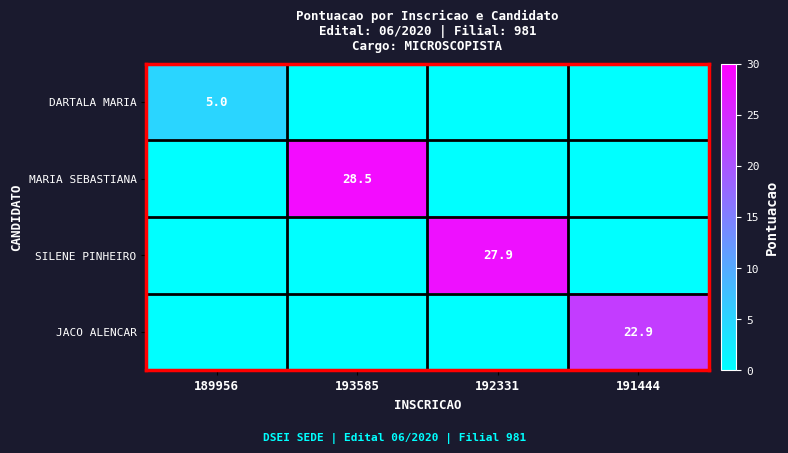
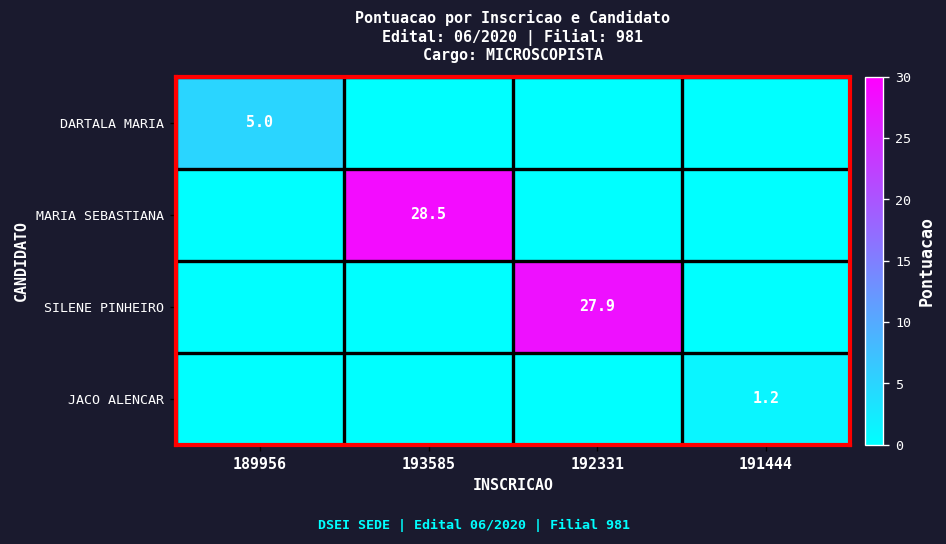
  {
    "DARTALA MARIA": {
      "189956": 5.0
    },
    "MARIA SEBASTIANA": {
      "193585": 28.5
    },
    "SILENE PINHEIRO": {
      "192331": 27.9
    },
    "JACO ALENCAR": {
-     "191444": 22.9
+     "191444": 1.2
    }
  }
